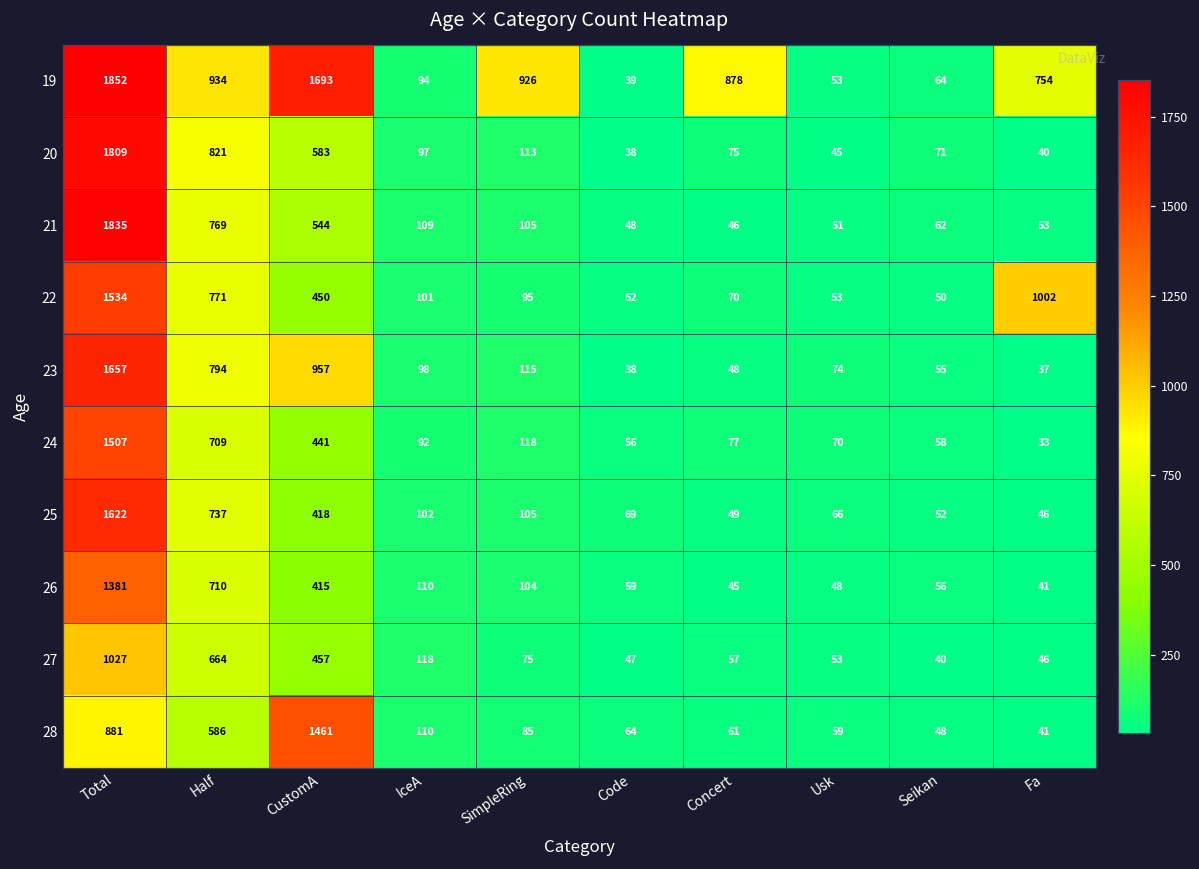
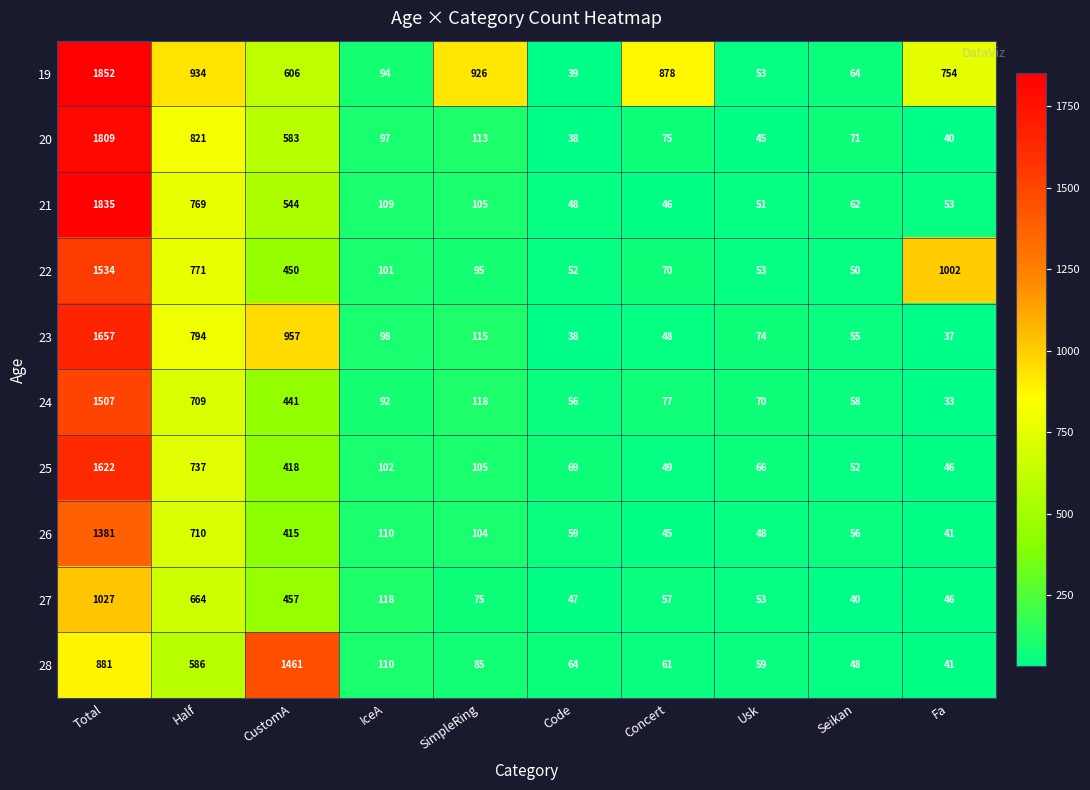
  {
    "19": {
      "Total": 1852,
      "Half": 934,
-     "CustomA": 1693,
+     "CustomA": 606,
      "IceA": 94,
      "SimpleRing": 926,
      "Code": 39,
      "Concert": 878,
      "Usk": 53,
      "Seikan": 64
    },
    "20": {
      "Total": 1809,
      "Half": 821,
      "CustomA": 583,
      "IceA": 97,
      "SimpleRing": 113,
      "Code": 38,
      "Concert": 75,
      "Usk": 45,
      "Seikan": 71,
      "Fa": 40
    },
    "21": {
      "Total": 1835,
      "Half": 769,
      "CustomA": 544,
      "IceA": 109,
      "SimpleRing": 105,
      "Code": 48,
      "Concert": 46,
      "Usk": 51,
      "Seikan": 62,
      "Fa": 53
    },
    "22": {
      "Total": 1534,
      "Half": 771,
      "CustomA": 450,
      "IceA": 101,
      "SimpleRing": 95,
      "Code": 52,
      "Concert": 70,
      "Usk": 53,
      "Seikan": 50,
      "Fa": 1002
    },
    "23": {
      "Total": 1657,
      "Half": 794,
      "CustomA": 957,
      "IceA": 98,
      "SimpleRing": 115,
      "Code": 38,
      "Concert": 48,
      "Usk": 74,
      "Seikan": 55,
      "Fa": 37
    },
    "24": {
      "Total": 1507,
      "Half": 709,
      "CustomA": 441,
      "IceA": 92,
      "SimpleRing": 118,
      "Code": 56,
      "Concert": 77,
      "Usk": 70,
      "Seikan": 58,
      "Fa": 33
    },
    "25": {
      "Total": 1622,
      "Half": 737,
      "CustomA": 418,
      "IceA": 102,
      "SimpleRing": 105,
      "Code": 69,
      "Concert": 49,
      "Usk": 66,
      "Seikan": 52,
      "Fa": 46
    },
    "26": {
      "Total": 1381,
      "Half": 710,
      "CustomA": 415,
      "IceA": 110,
      "SimpleRing": 104,
      "Code": 59,
      "Concert": 45,
      "Usk": 48,
      "Seikan": 56,
      "Fa": 41
    },
    "27": {
      "Total": 1027,
      "Half": 664,
      "CustomA": 457,
      "IceA": 118,
      "SimpleRing": 75,
      "Code": 47,
      "Concert": 57,
      "Usk": 53,
      "Seikan": 40,
      "Fa": 46
    },
    "28": {
      "Total": 881,
      "Half": 586,
      "CustomA": 1461,
      "IceA": 110,
      "SimpleRing": 85,
      "Code": 64,
      "Concert": 61,
      "Usk": 59,
      "Seikan": 48,
      "Fa": 41
    }
  }
